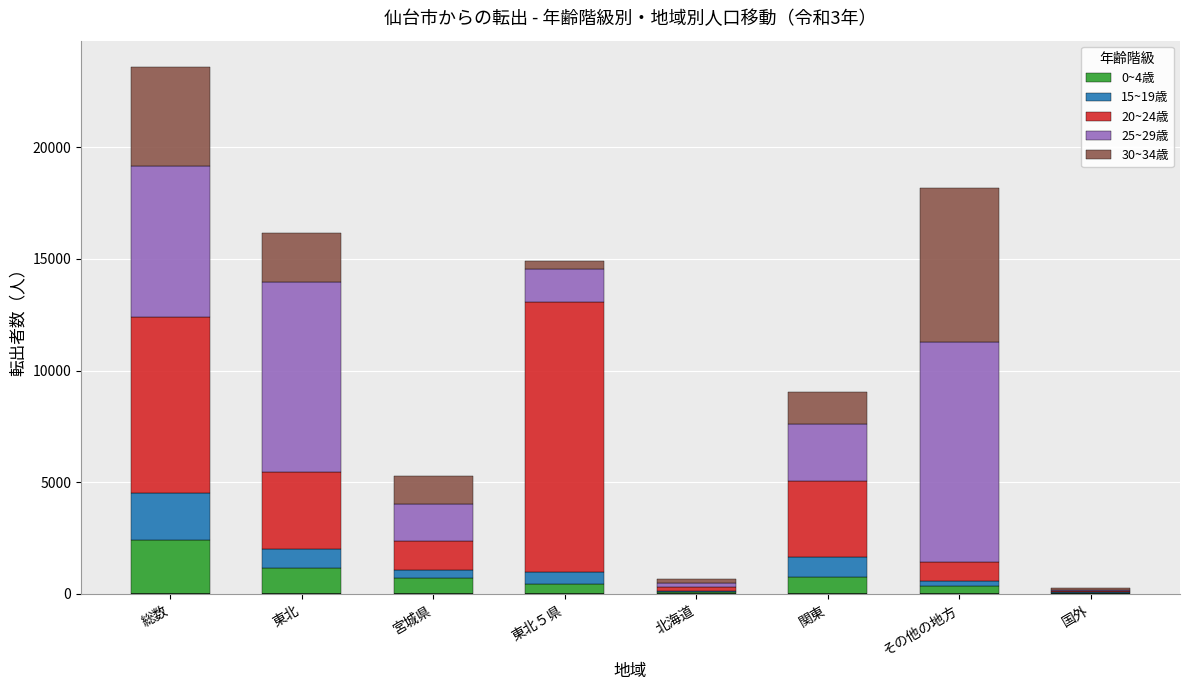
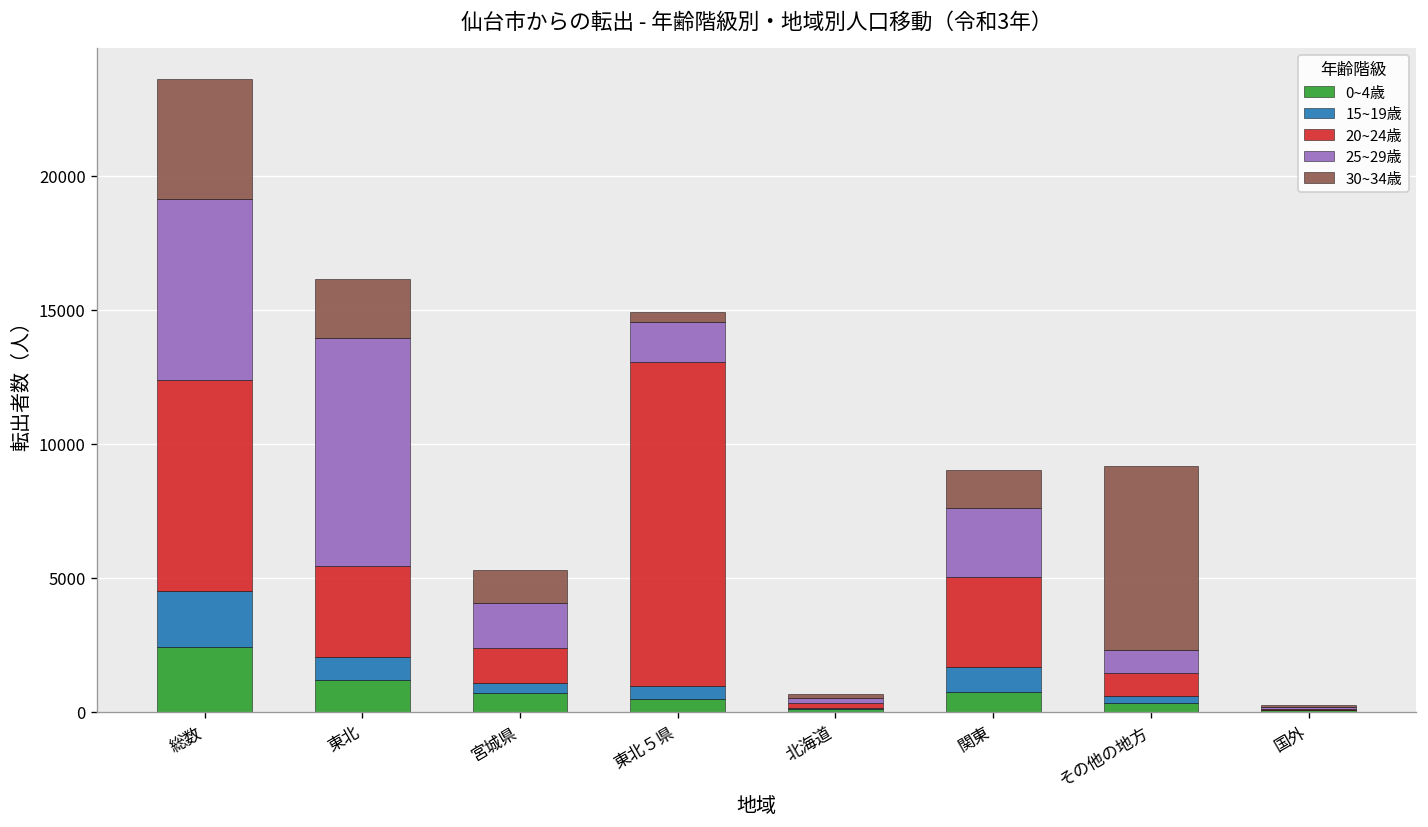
  {
    "15~19歳": {
      "総数": 2100,
      "東北": 900,
      "宮城県": 400,
      "東北５県": 500,
      "関東": 900,
      "その他の地方": 300
    },
    "20~24歳": {
      "総数": 7900,
      "東北": 3400,
      "宮城県": 1300,
      "東北５県": 12100,
      "北海道": 200,
      "関東": 3400,
      "その他の地方": 800
    },
    "25~29歳": {
      "総数": 6800,
      "東北": 8500,
      "宮城県": 1700,
      "東北５県": 1500,
      "北海道": 200,
      "関東": 2600,
-     "その他の地方": 9900
+     "その他の地方": 800
    },
    "30~34歳": {
      "総数": 4400,
      "東北": 2200,
      "宮城県": 1300,
      "東北５県": 400,
      "北海道": 200,
      "関東": 1400,
      "その他の地方": 6900
    }
  }
